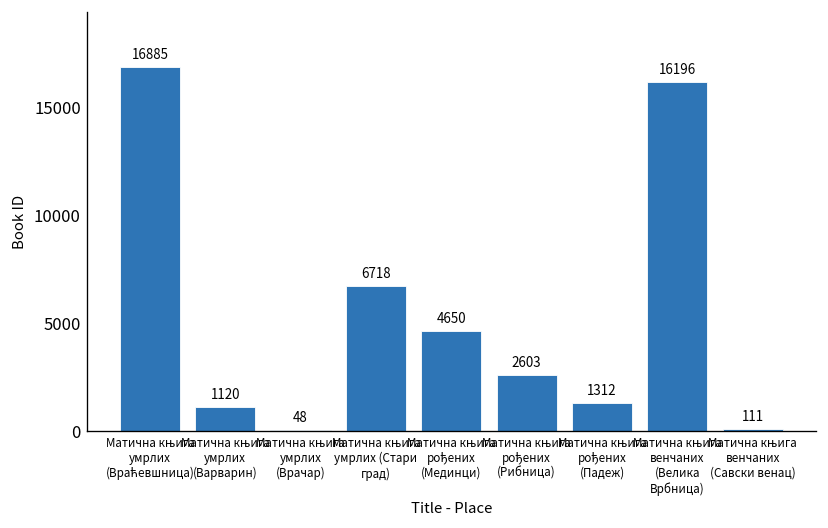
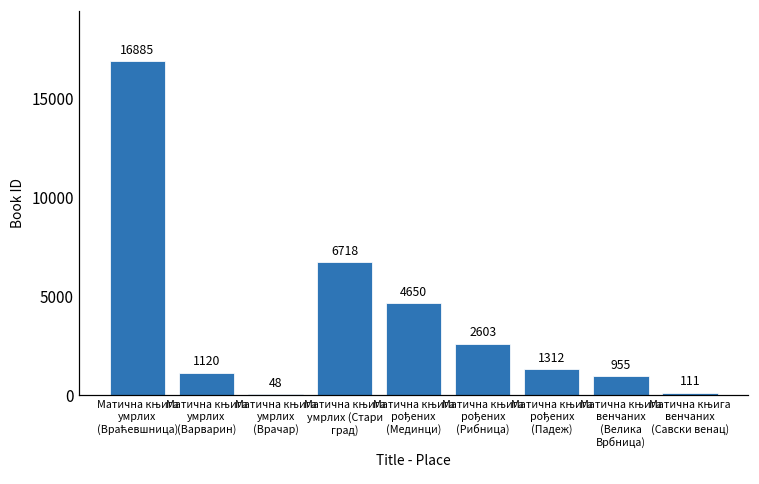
  {
    "Матична књига умрлих (Стари град)": 6718,
    "Матична књига рођених (Рибница)": 2603,
-   "Матична књига венчаних (Велика Врбница)": 16196
+   "Матична књига венчаних (Велика Врбница)": 955
  }
